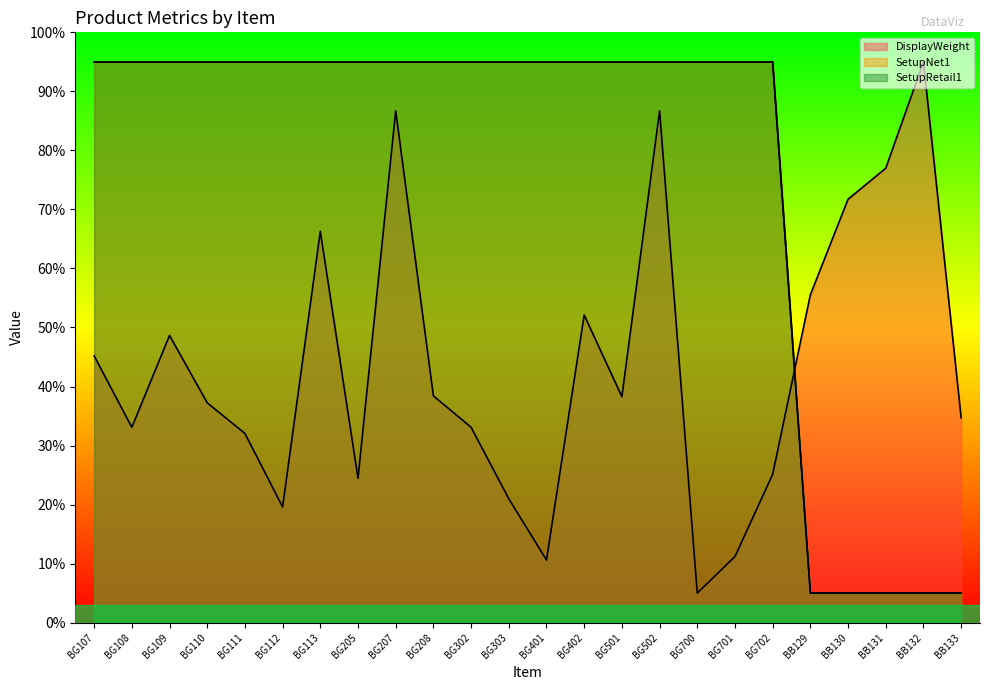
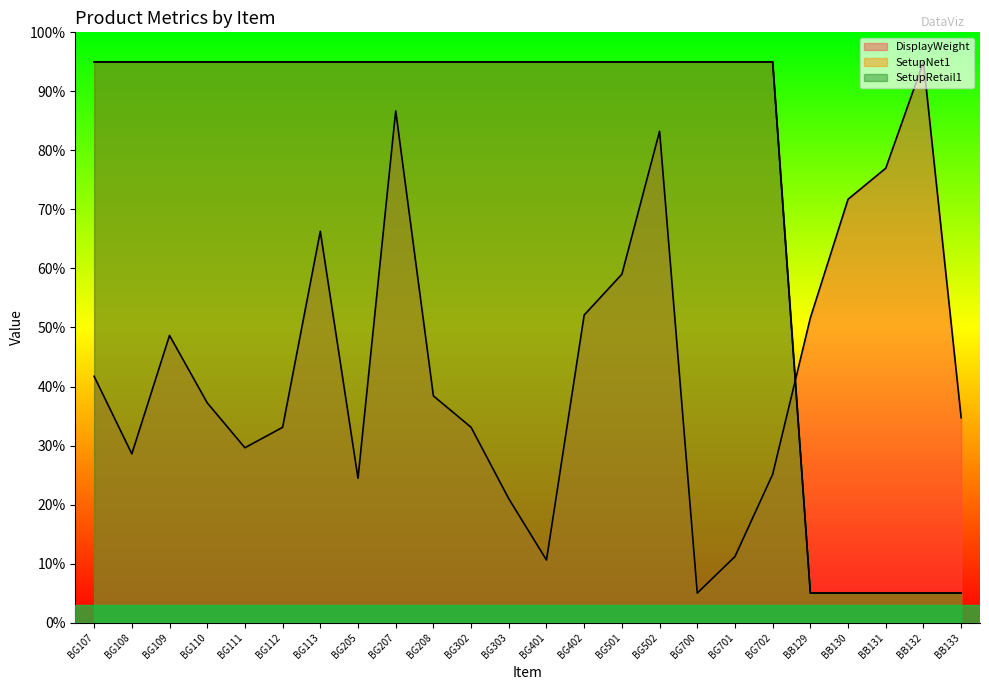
  {
    "DisplayWeight": {
-     "BG107": "45%",
-     "BG108": "33%",
+     "BG107": "42%",
+     "BG108": "29%",
      "BG109": "49%",
      "BG110": "37%",
-     "BG111": "32%",
-     "BG112": "20%",
+     "BG111": "30%",
+     "BG112": "33%",
      "BG113": "66%",
      "BG205": "24%",
      "BG207": "87%",
      "BG208": "38%",
      "BG302": "33%",
      "BG303": "21%",
      "BG401": "11%",
      "BG402": "52%",
-     "BG501": "38%",
-     "BG502": "87%",
+     "BG501": "59%",
+     "BG502": "83%",
      "BG700": "5%",
      "BG701": "11%",
      "BG702": "25%",
-     "BB129": "56%",
+     "BB129": "52%",
      "BB130": "72%",
      "BB131": "77%",
      "BB133": "35%"
    },
    "SetupRetail1": {
      "BG107": "95%",
      "BG108": "95%",
      "BG109": "95%",
      "BG110": "95%",
      "BG111": "95%",
      "BG112": "95%",
      "BG113": "95%",
      "BG205": "95%",
      "BG207": "95%",
      "BG208": "95%",
      "BG302": "95%",
      "BG303": "95%",
      "BG401": "95%",
      "BG402": "95%",
      "BG501": "95%",
      "BG502": "95%",
      "BG700": "95%",
      "BG701": "95%",
      "BG702": "95%",
      "BB129": "5%",
      "BB130": "5%",
      "BB131": "5%",
      "BB132": "5%",
      "BB133": "5%"
    }
  }
